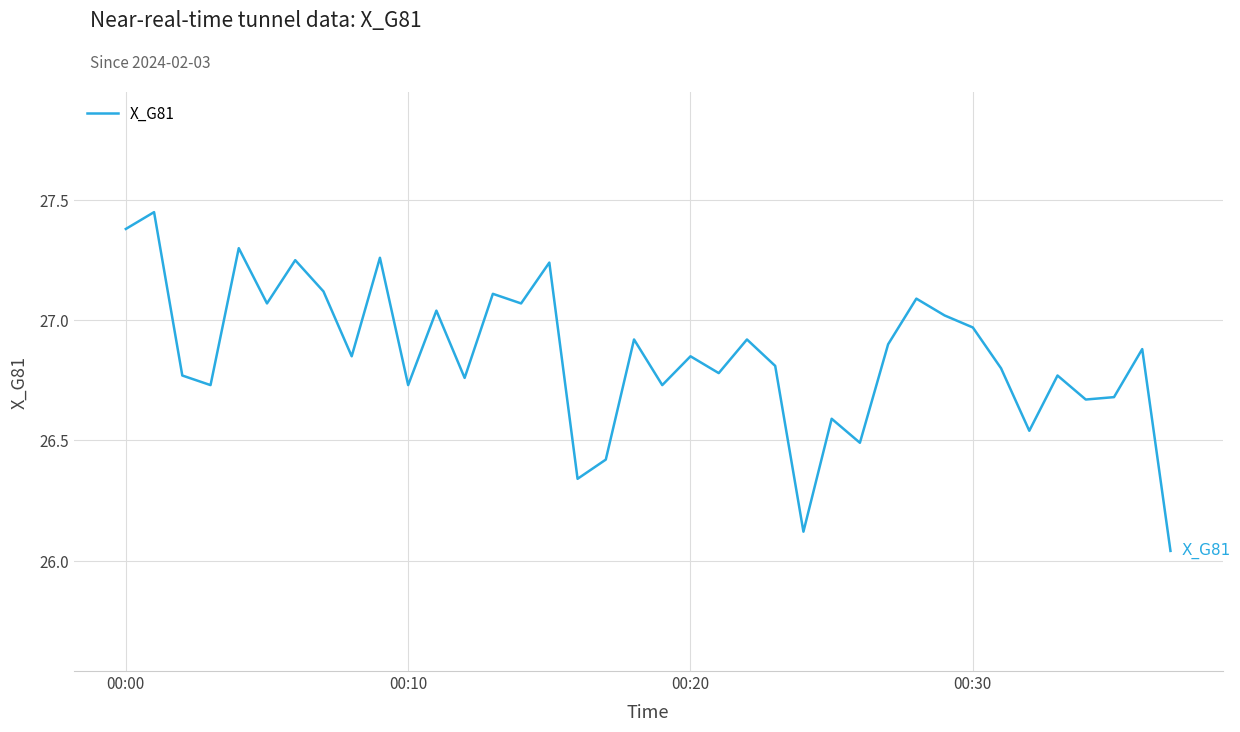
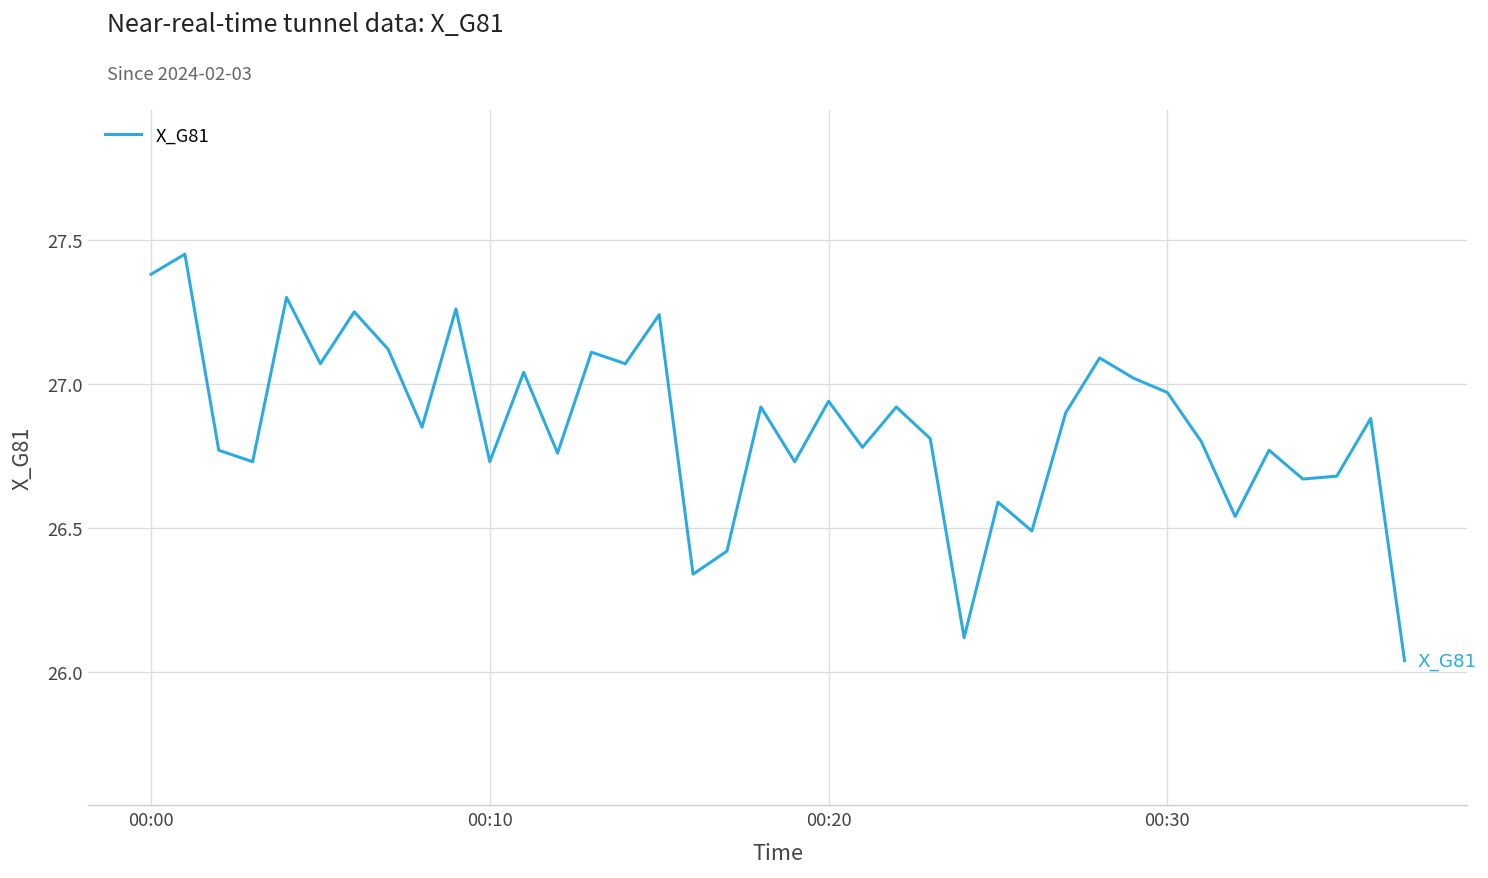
  {
    "00:00": 27.38,
    "00:10": 26.73,
-   "00:20": 26.85,
+   "00:20": 26.94,
    "00:30": 26.97
  }
